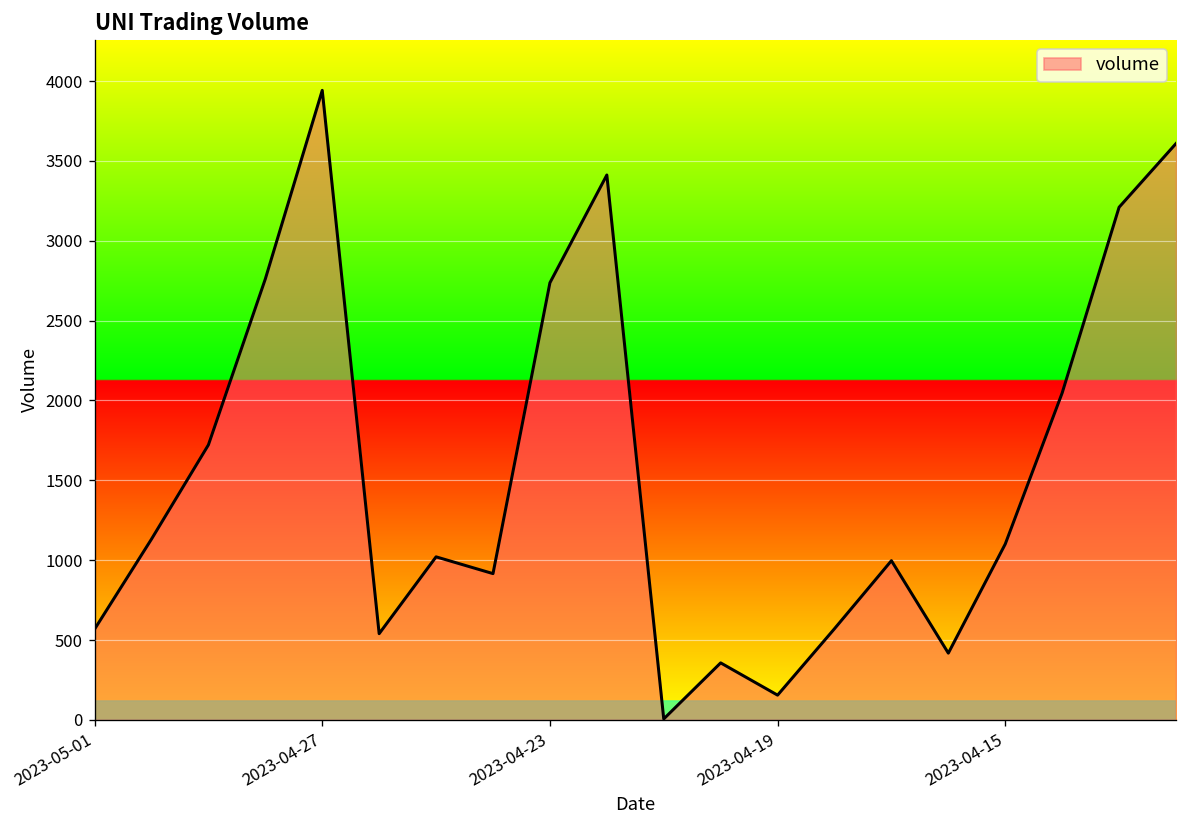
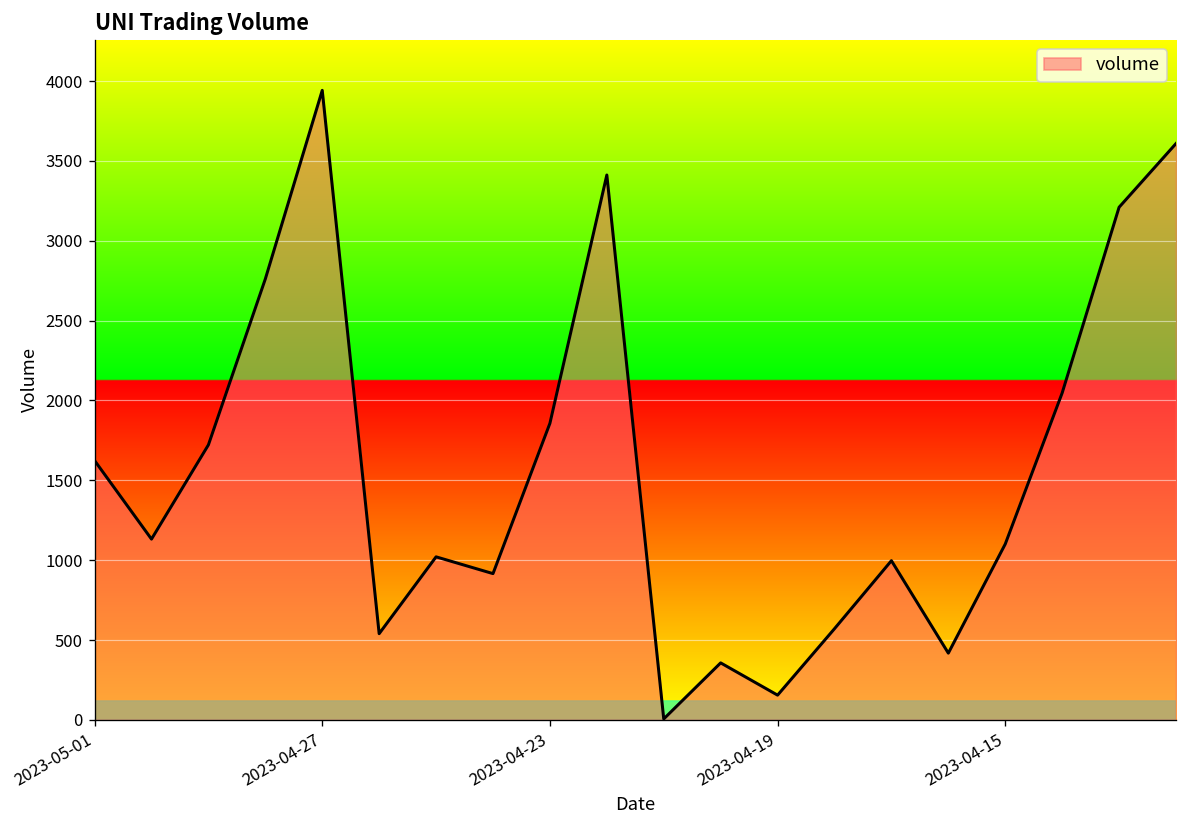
  {
-   "2023-05-01": 570,
+   "2023-05-01": 1620,
    "2023-04-27": 3940,
-   "2023-04-23": 2740,
+   "2023-04-23": 1860,
    "2023-04-19": 160,
    "2023-04-15": 1100
  }
